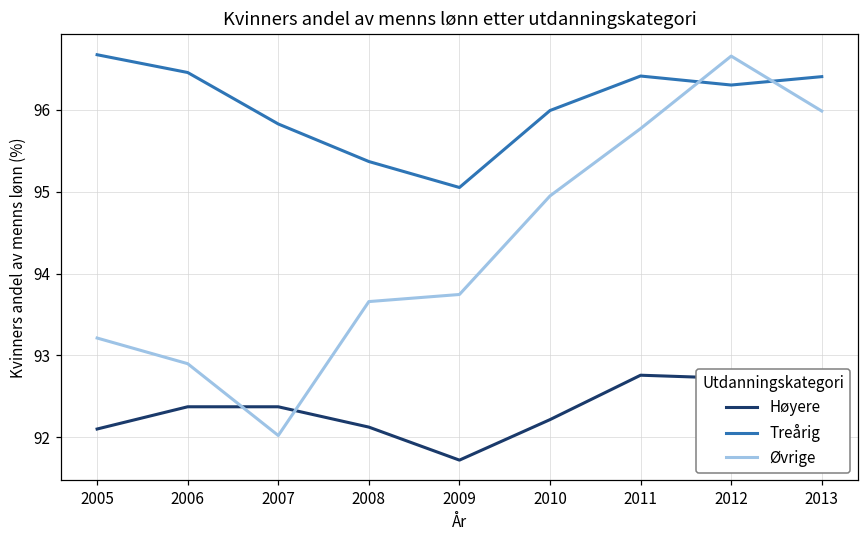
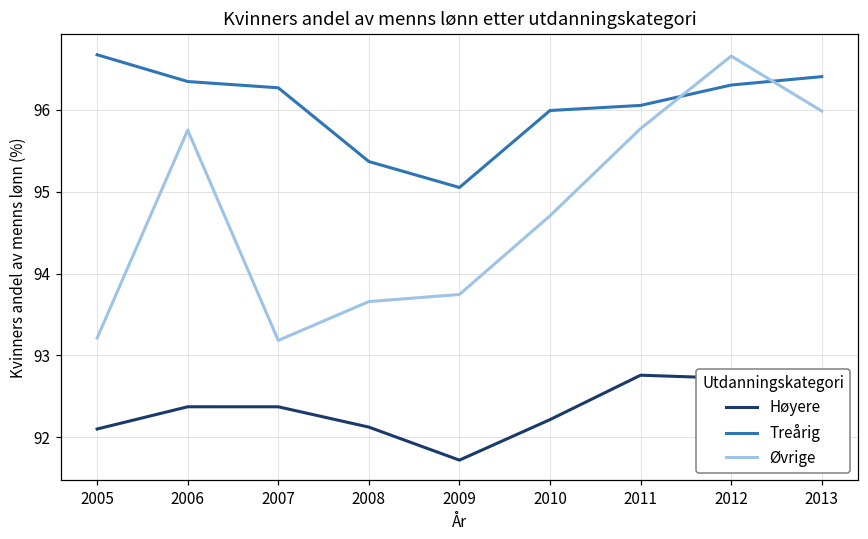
  {
    "Høyere": {
      "2005": 92.1,
      "2006": 92.4,
      "2007": 92.4,
      "2008": 92.1,
      "2009": 91.7,
      "2010": 92.2,
      "2011": 92.8
    },
    "Treårig": {
      "2005": 96.7,
-     "2006": 96.5,
-     "2007": 95.8,
+     "2006": 96.3,
+     "2007": 96.3,
      "2008": 95.4,
      "2009": 95.1,
      "2010": 96.0,
-     "2011": 96.4,
+     "2011": 96.1,
      "2012": 96.3,
      "2013": 96.4
    },
    "Øvrige": {
      "2005": 93.2,
-     "2006": 92.9,
-     "2007": 92.0,
+     "2006": 95.8,
+     "2007": 93.2,
      "2008": 93.7,
      "2009": 93.7,
-     "2010": 94.9,
+     "2010": 94.7,
      "2011": 95.8,
      "2012": 96.7,
      "2013": 96.0
    }
  }
